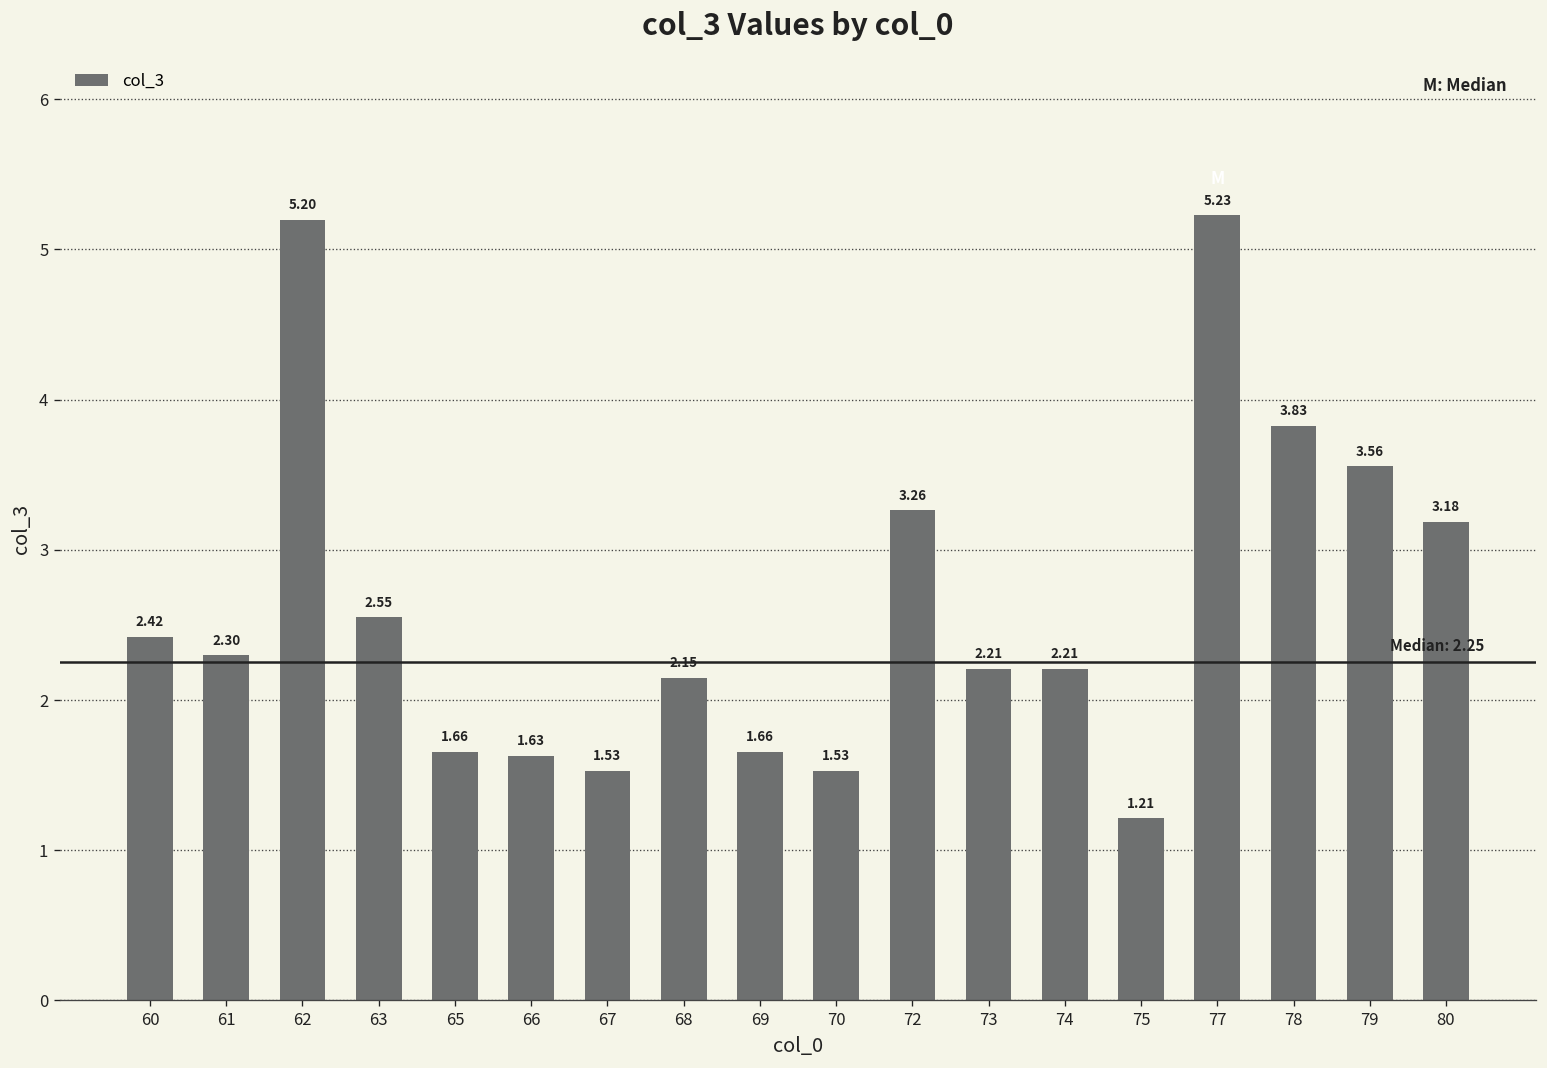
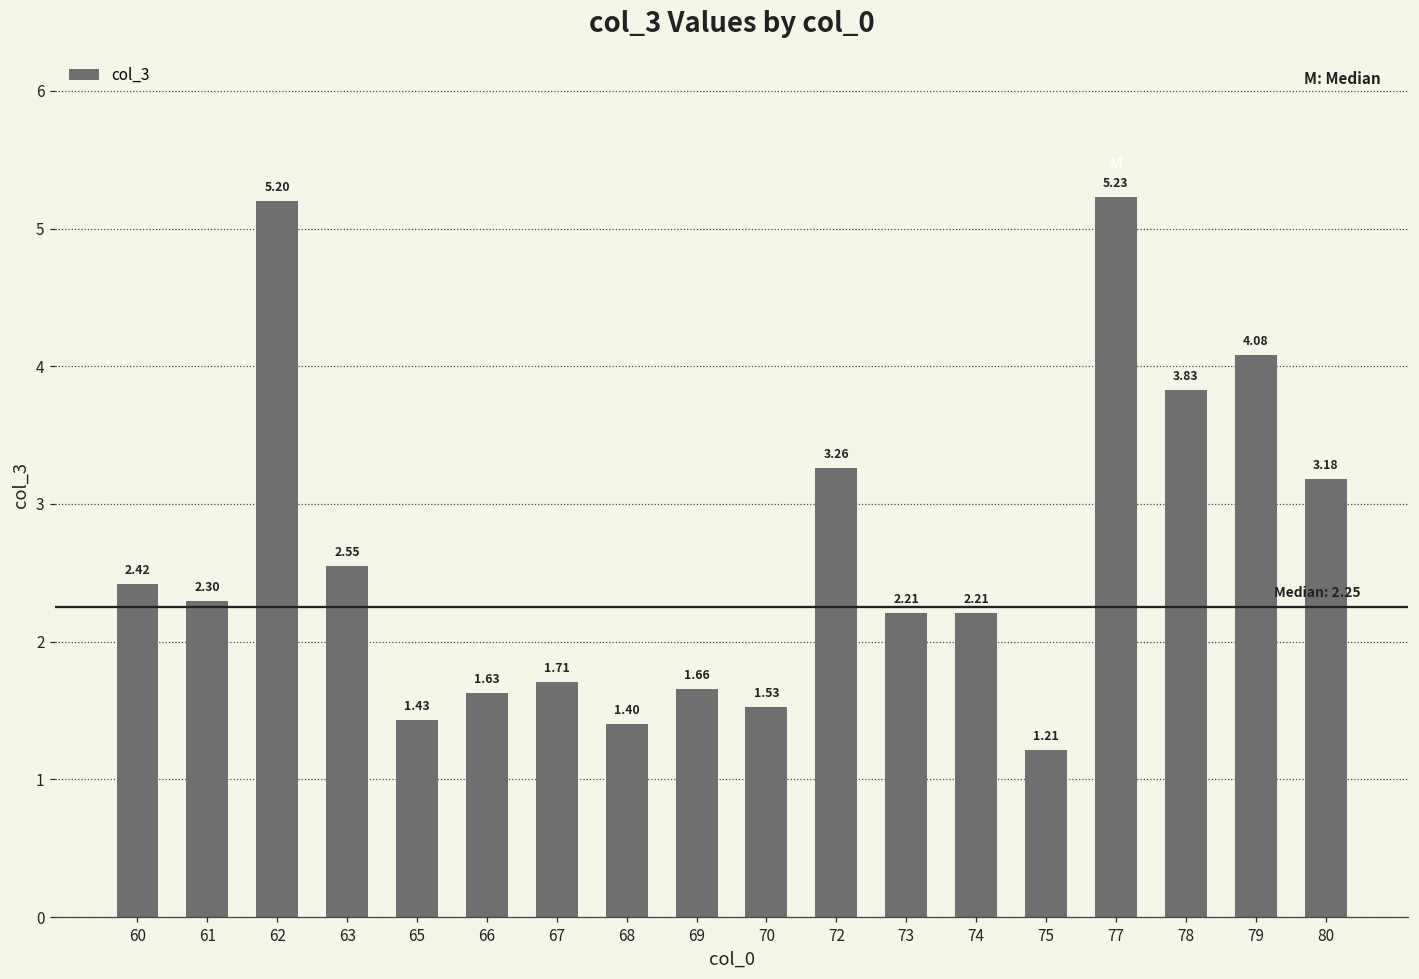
  {
    "60": 2.42,
    "61": 2.30,
    "62": 5.20,
    "63": 2.55,
-   "65": 1.66,
+   "65": 1.43,
    "66": 1.63,
-   "67": 1.53,
-   "68": 2.15,
+   "67": 1.71,
+   "68": 1.40,
    "69": 1.66,
    "70": 1.53,
    "72": 3.26,
    "73": 2.21,
    "74": 2.21,
    "75": 1.21,
    "77": 5.23,
    "78": 3.83,
-   "79": 3.56,
+   "79": 4.08,
    "80": 3.18
  }
